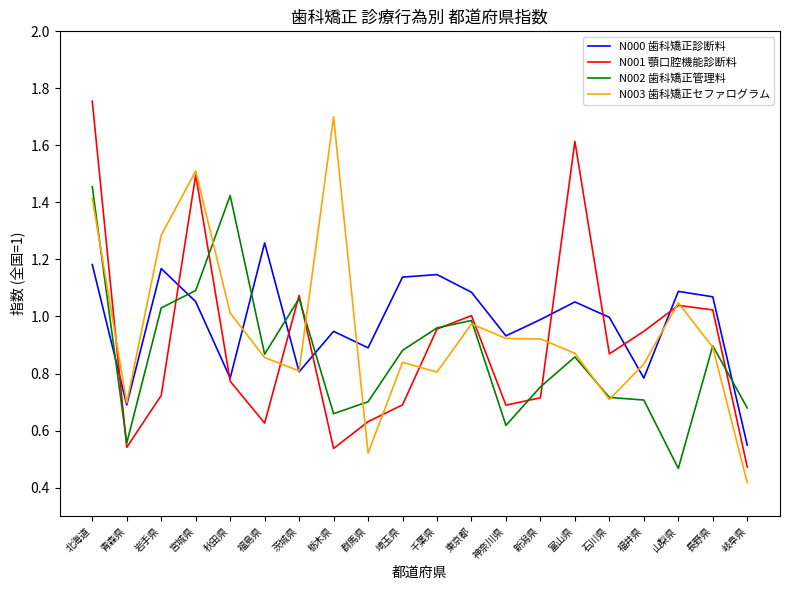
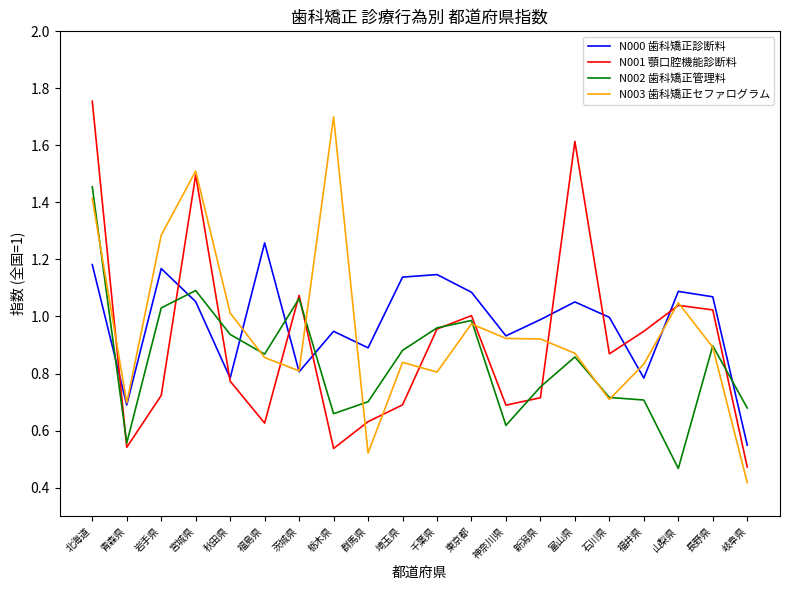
  {
    "N000 歯科矯正診断料": {
      "北海道": 1.18,
      "岩手県": 1.17,
      "宮城県": 1.05,
      "秋田県": 0.78,
      "福島県": 1.26,
      "栃木県": 0.95,
      "群馬県": 0.89,
      "埼玉県": 1.14,
      "千葉県": 1.15,
      "東京都": 1.09,
      "新潟県": 0.99,
      "富山県": 1.05,
      "石川県": 1.00,
      "福井県": 0.78,
      "山梨県": 1.09,
      "長野県": 1.07,
      "岐阜県": 0.55
    },
    "N001 顎口腔機能診断料": {
      "北海道": 1.76,
      "青森県": 0.54,
      "岩手県": 0.72,
      "宮城県": 1.50,
      "秋田県": 0.77,
      "福島県": 0.63,
      "茨城県": 1.07,
      "栃木県": 0.54,
      "群馬県": 0.63,
      "埼玉県": 0.69,
      "東京都": 1.00,
      "神奈川県": 0.69,
      "新潟県": 0.72,
      "富山県": 1.61,
      "石川県": 0.87,
      "福井県": 0.95,
      "山梨県": 1.04,
      "長野県": 1.02,
      "岐阜県": 0.47
    },
    "N002 歯科矯正管理料": {
      "北海道": 1.46,
      "青森県": 0.56,
      "岩手県": 1.03,
      "宮城県": 1.09,
-     "秋田県": 1.42,
+     "秋田県": 0.94,
      "福島県": 0.87,
      "茨城県": 1.06,
      "栃木県": 0.66,
      "群馬県": 0.70,
      "埼玉県": 0.88,
      "東京都": 0.99,
      "神奈川県": 0.62,
      "新潟県": 0.75,
      "富山県": 0.86,
      "福井県": 0.71,
      "山梨県": 0.47,
      "岐阜県": 0.68
    },
    "N003 歯科矯正セファログラム": {
      "北海道": 1.41,
      "岩手県": 1.29,
      "宮城県": 1.51,
      "秋田県": 1.01,
      "福島県": 0.86,
      "栃木県": 1.70,
      "群馬県": 0.52,
      "埼玉県": 0.84,
      "千葉県": 0.81,
      "東京都": 0.97,
      "新潟県": 0.92,
      "富山県": 0.87,
      "福井県": 0.83,
      "山梨県": 1.05,
      "岐阜県": 0.42
    }
  }
